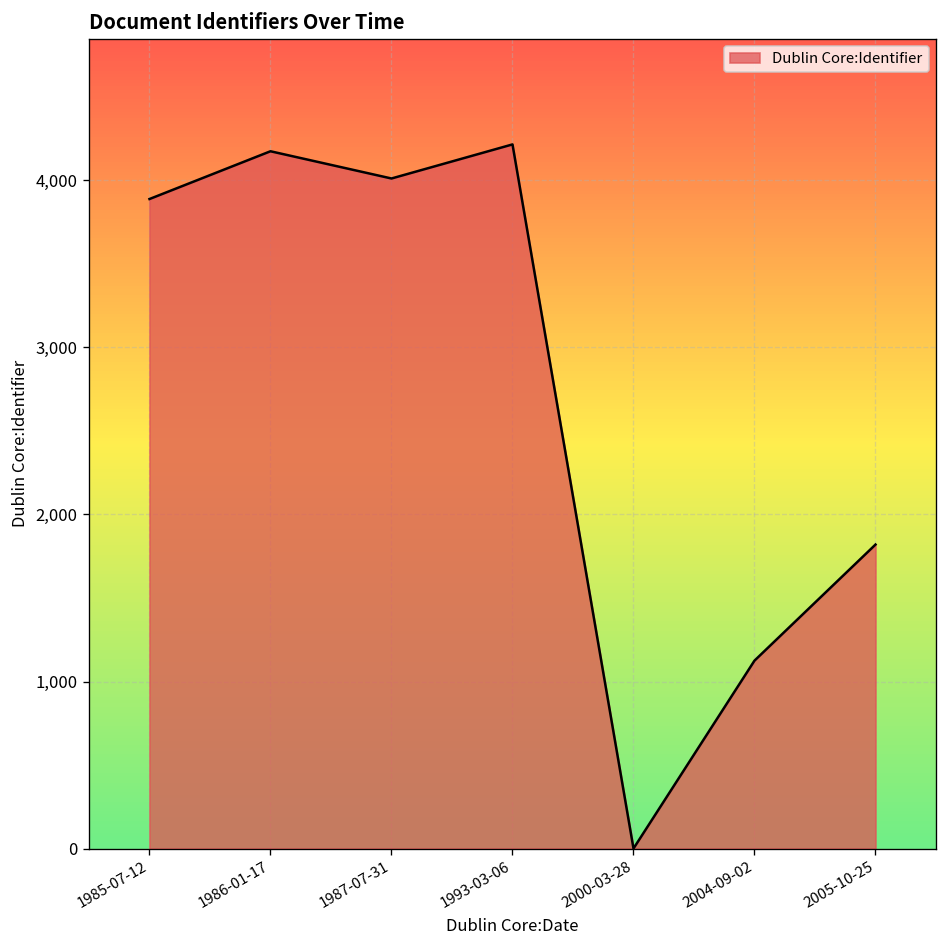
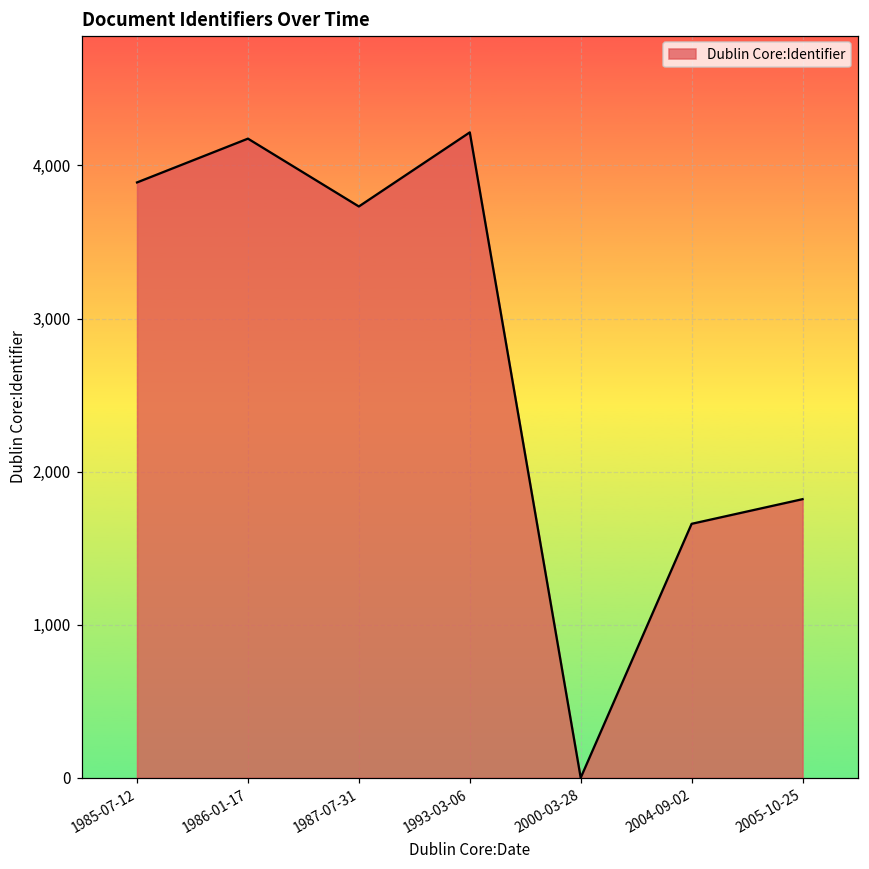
  {
    "1985-07-12": "3,890",
    "1986-01-17": "4,180",
-   "1987-07-31": "4,010",
+   "1987-07-31": "3,730",
    "1993-03-06": "4,220",
    "2000-03-28": "0",
-   "2004-09-02": "1,130",
+   "2004-09-02": "1,660",
    "2005-10-25": "1,820"
  }
